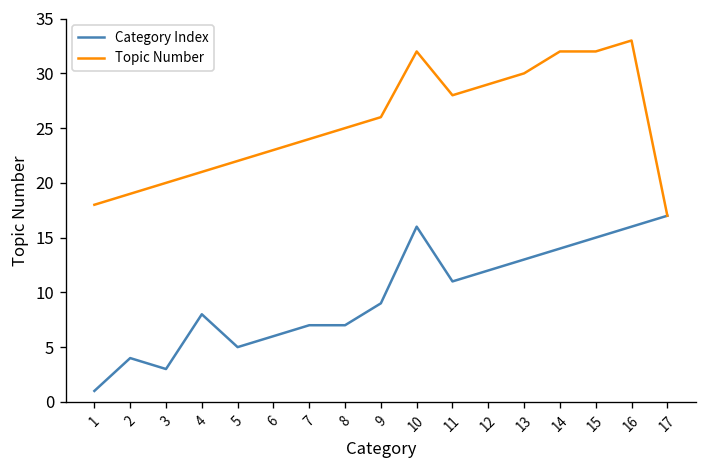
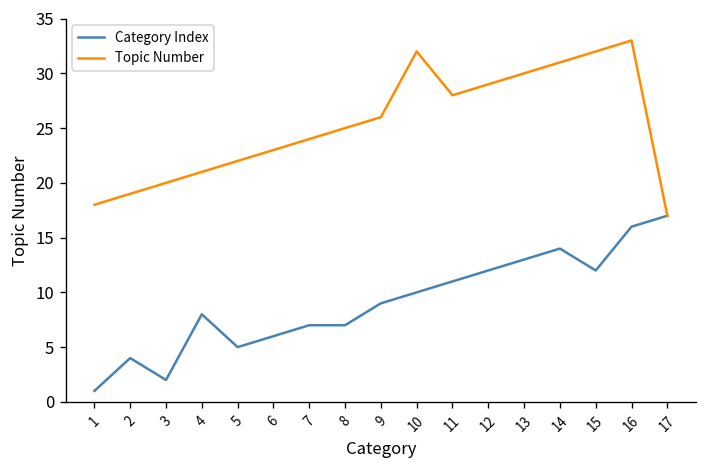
  {
    "Category Index": {
      "1": 1,
      "2": 4,
-     "3": 3,
+     "3": 2,
      "4": 8,
      "5": 5,
      "6": 6,
      "7": 7,
      "8": 7,
      "9": 9,
-     "10": 16,
+     "10": 10,
      "11": 11,
      "12": 12,
      "13": 13,
      "14": 14,
-     "15": 15,
+     "15": 12,
      "16": 16
    },
    "Topic Number": {
      "1": 18,
      "2": 19,
      "3": 20,
      "4": 21,
      "5": 22,
      "6": 23,
      "7": 24,
      "8": 25,
      "9": 26,
      "10": 32,
      "11": 28,
      "12": 29,
      "13": 30,
-     "14": 32,
+     "14": 31,
      "15": 32,
      "16": 33
    }
  }
